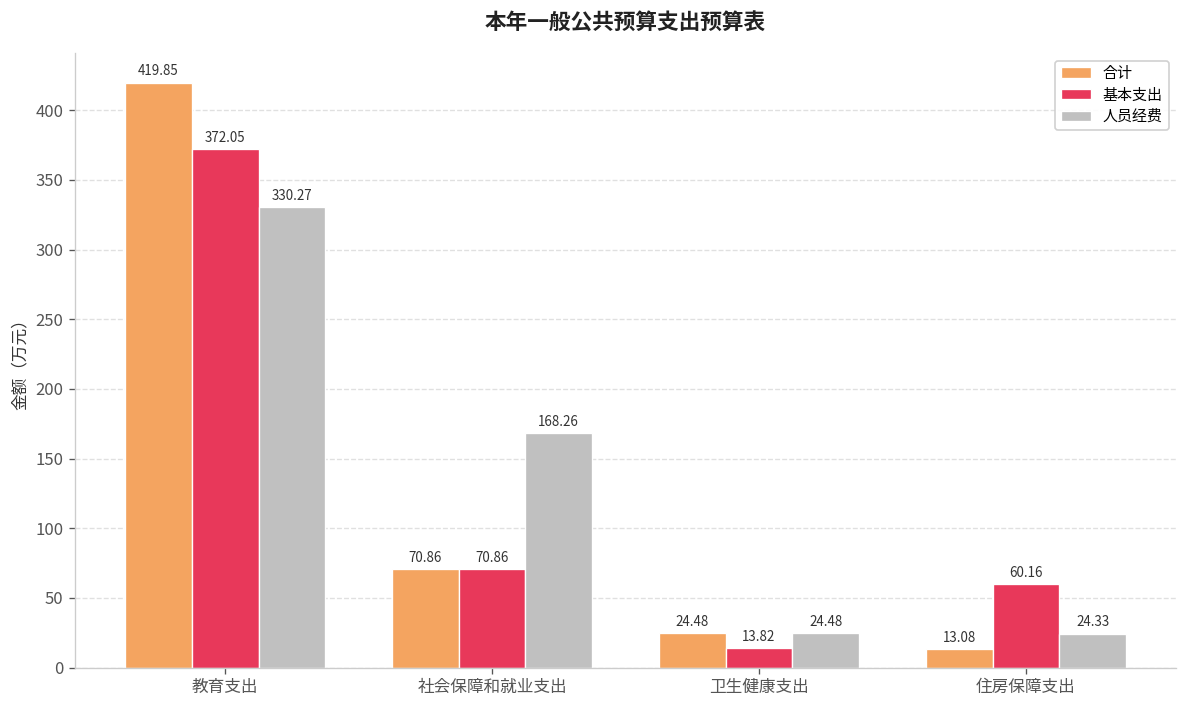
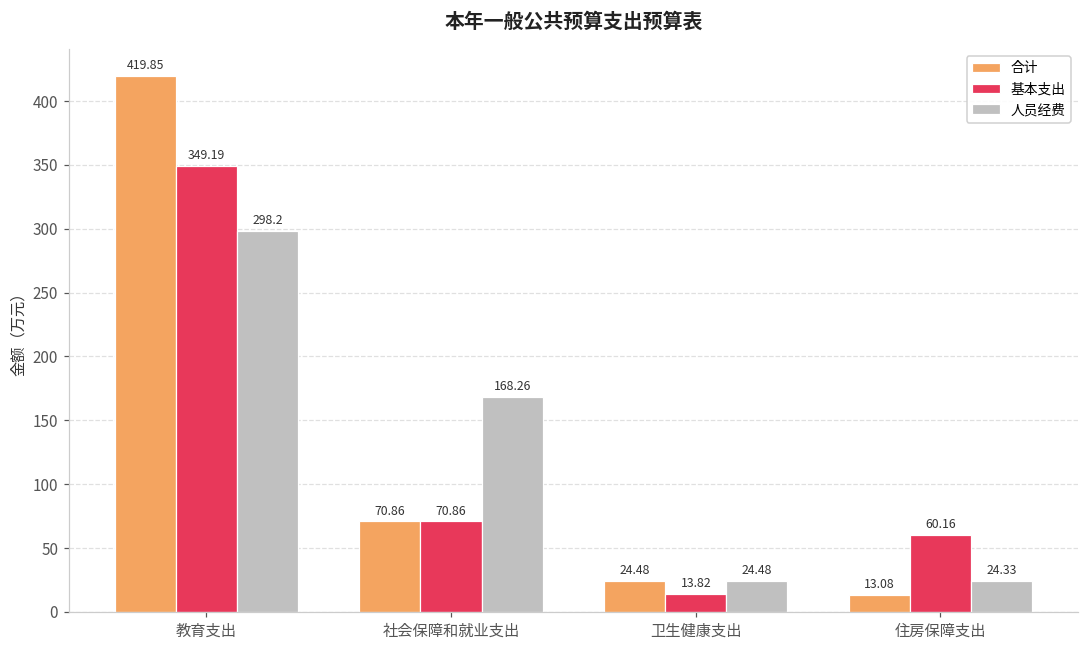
  {
    "合计": {
      "教育支出": 419.85,
      "社会保障和就业支出": 70.86,
      "卫生健康支出": 24.48,
      "住房保障支出": 13.08
    },
    "基本支出": {
-     "教育支出": 372.05,
+     "教育支出": 349.19,
      "社会保障和就业支出": 70.86,
      "卫生健康支出": 13.82,
      "住房保障支出": 60.16
    },
    "人员经费": {
-     "教育支出": 330.27,
+     "教育支出": 298.2,
      "社会保障和就业支出": 168.26,
      "卫生健康支出": 24.48,
      "住房保障支出": 24.33
    }
  }
